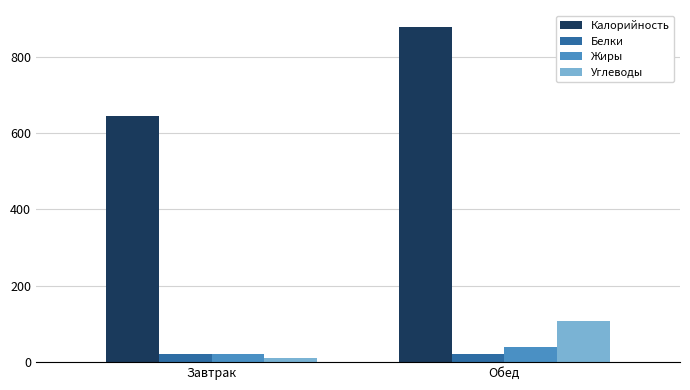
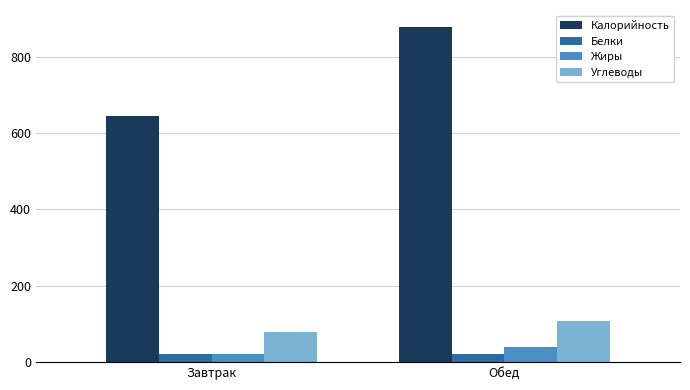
  {
    "Калорийность": {
      "Завтрак": 650,
      "Обед": 880
    },
    "Углеводы": {
-     "Завтрак": 10,
+     "Завтрак": 80,
      "Обед": 110
    }
  }
